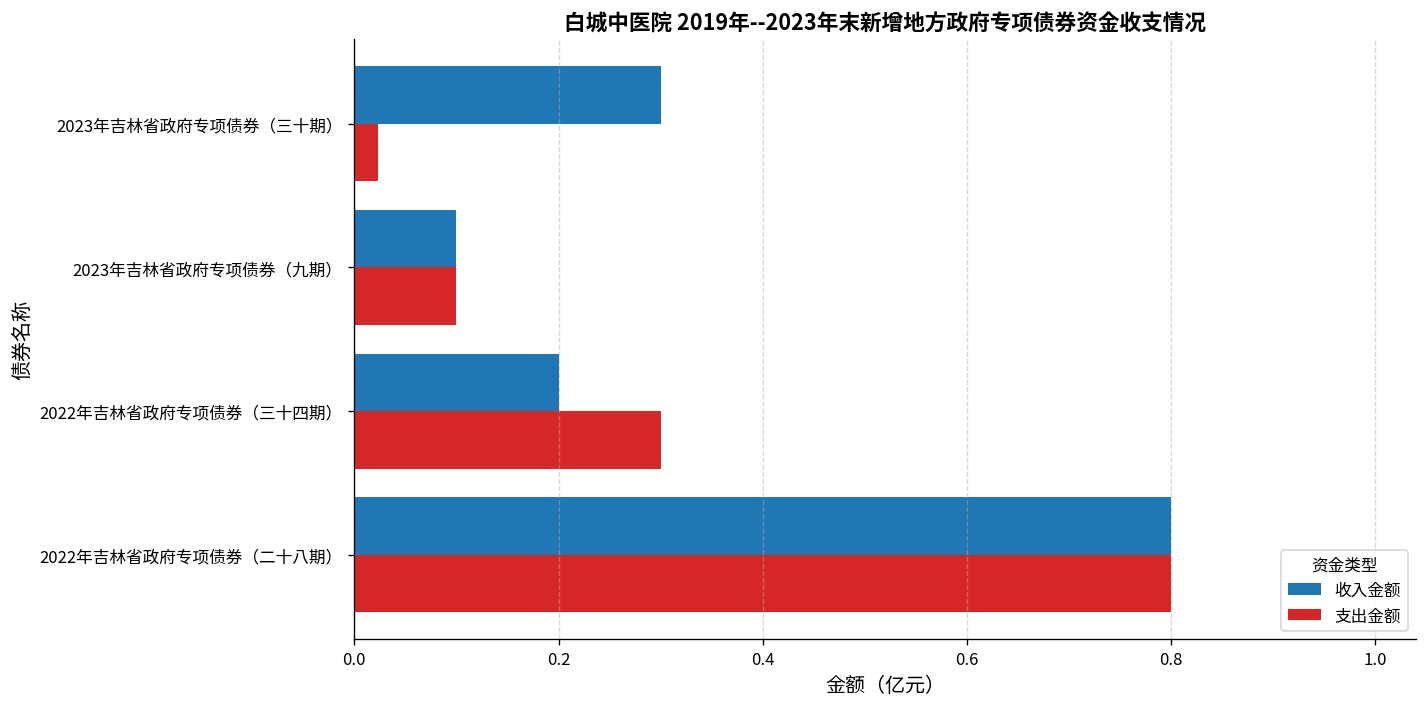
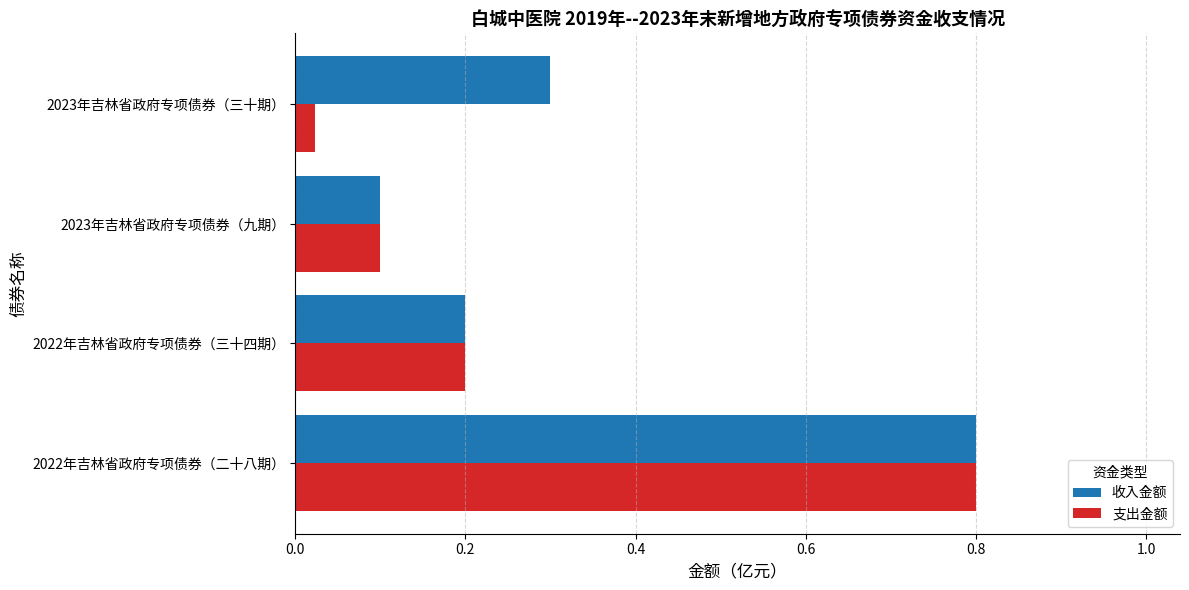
  {
    "收入金额": {
      "2023年吉林省政府专项债券（三十期）": 0.3,
      "2023年吉林省政府专项债券（九期）": 0.1,
      "2022年吉林省政府专项债券（三十四期）": 0.2,
      "2022年吉林省政府专项债券（二十八期）": 0.8
    },
    "支出金额": {
      "2023年吉林省政府专项债券（三十期）": 0.02,
      "2023年吉林省政府专项债券（九期）": 0.1,
-     "2022年吉林省政府专项债券（三十四期）": 0.3,
+     "2022年吉林省政府专项债券（三十四期）": 0.2,
      "2022年吉林省政府专项债券（二十八期）": 0.8
    }
  }
